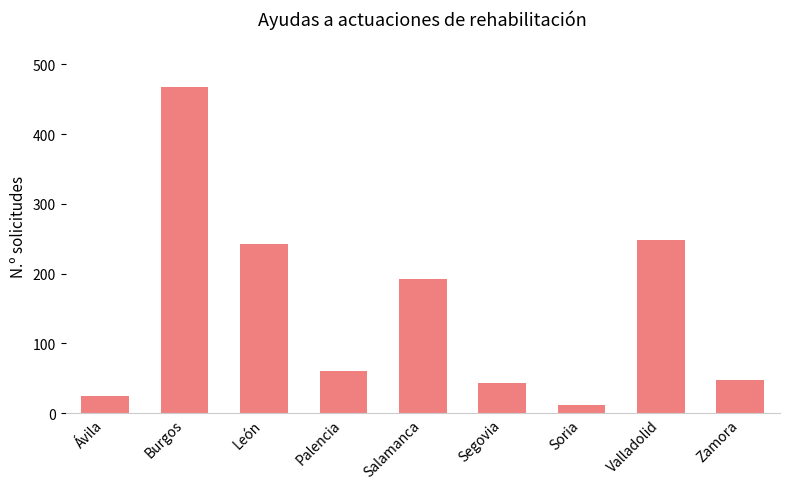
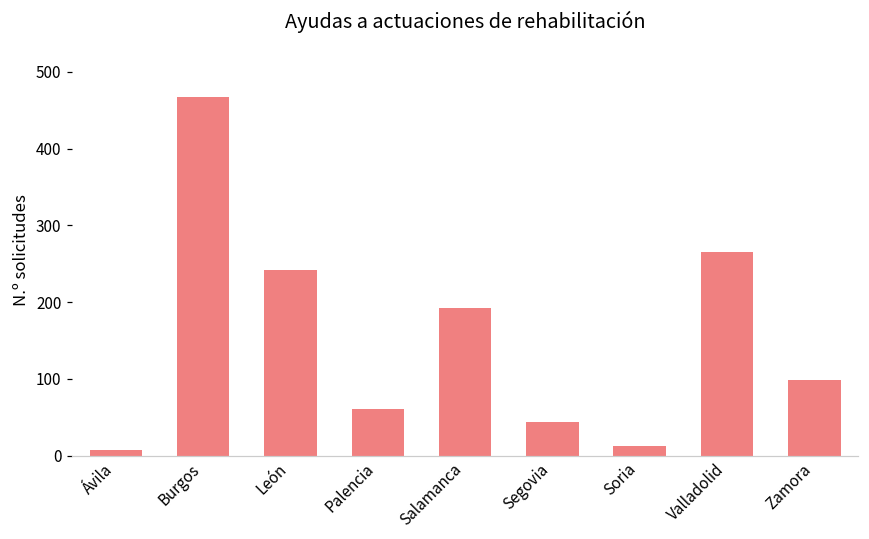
  {
-   "Ávila": 20,
+   "Ávila": 10,
    "Burgos": 470,
    "León": 240,
    "Palencia": 60,
    "Salamanca": 190,
    "Segovia": 40,
    "Soria": 10,
-   "Valladolid": 250,
-   "Zamora": 50
+   "Valladolid": 270,
+   "Zamora": 100
  }
